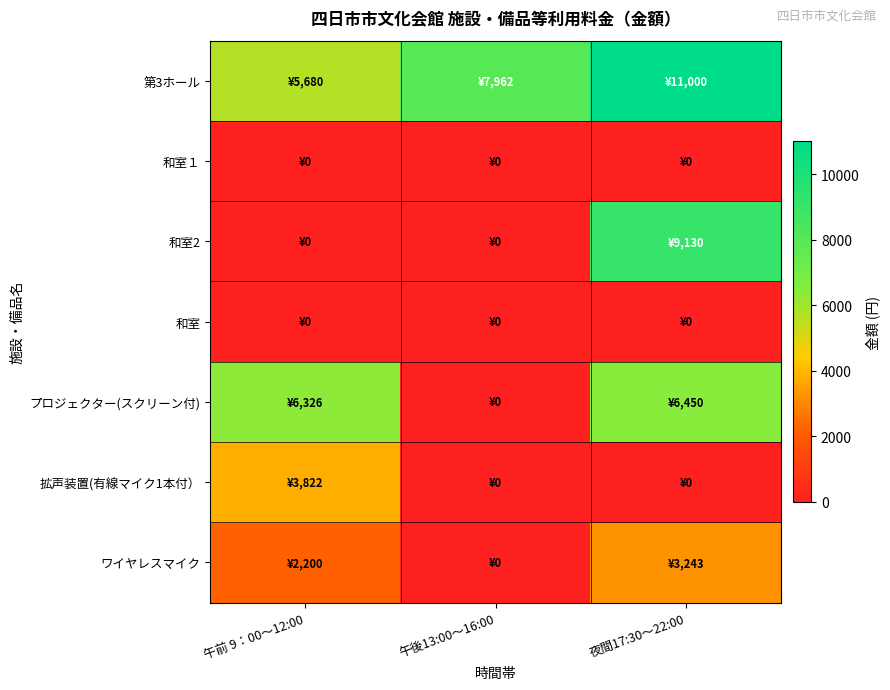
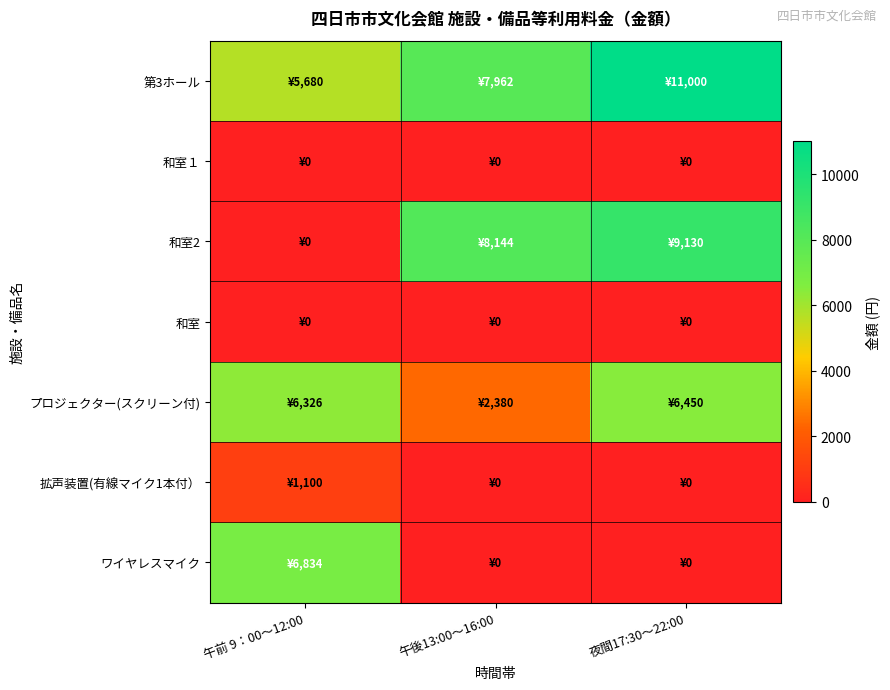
  {
    "第3ホール": {
      "午前 9：00～12:00": "¥5,680",
      "午後13:00～16:00": "¥7,962",
      "夜間17:30～22:00": "¥11,000"
    },
    "和室１": {
      "午前 9：00～12:00": "¥0",
      "午後13:00～16:00": "¥0",
      "夜間17:30～22:00": "¥0"
    },
    "和室2": {
      "午前 9：00～12:00": "¥0",
-     "午後13:00～16:00": "¥0",
+     "午後13:00～16:00": "¥8,144",
      "夜間17:30～22:00": "¥9,130"
    },
    "和室": {
      "午前 9：00～12:00": "¥0",
      "午後13:00～16:00": "¥0",
      "夜間17:30～22:00": "¥0"
    },
    "プロジェクター(スクリーン付)": {
      "午前 9：00～12:00": "¥6,326",
-     "午後13:00～16:00": "¥0",
+     "午後13:00～16:00": "¥2,380",
      "夜間17:30～22:00": "¥6,450"
    },
    "拡声装置(有線マイク1本付）": {
-     "午前 9：00～12:00": "¥3,822",
+     "午前 9：00～12:00": "¥1,100",
      "午後13:00～16:00": "¥0",
      "夜間17:30～22:00": "¥0"
    },
    "ワイヤレスマイク": {
-     "午前 9：00～12:00": "¥2,200",
+     "午前 9：00～12:00": "¥6,834",
      "午後13:00～16:00": "¥0",
-     "夜間17:30～22:00": "¥3,243"
+     "夜間17:30～22:00": "¥0"
    }
  }
